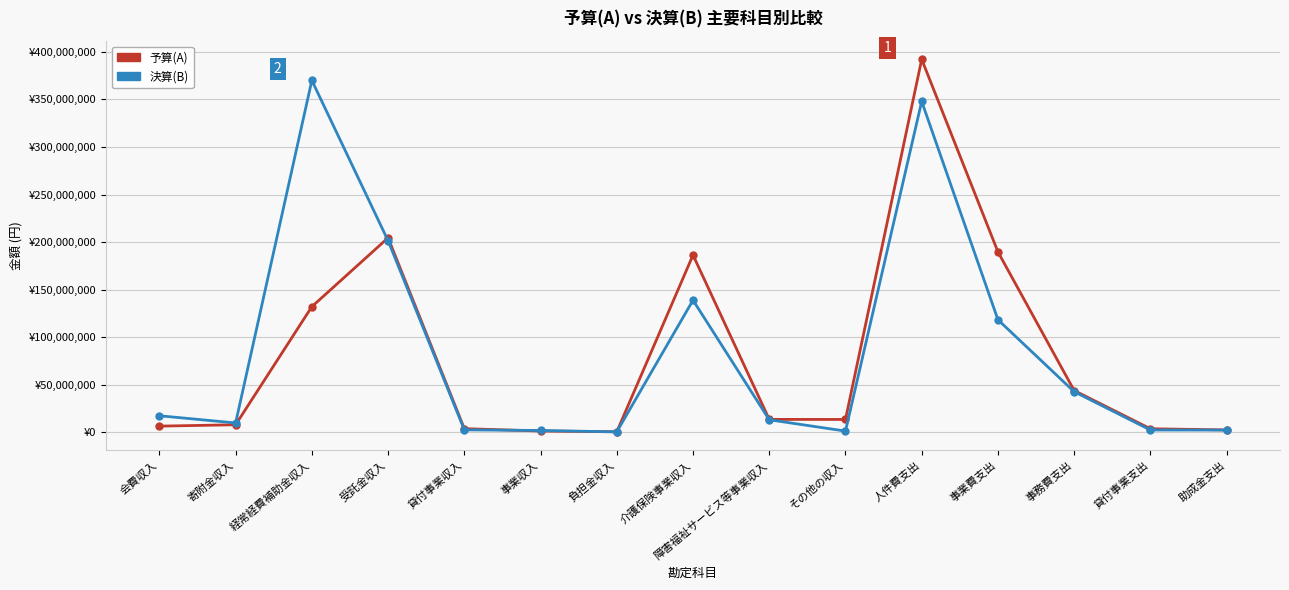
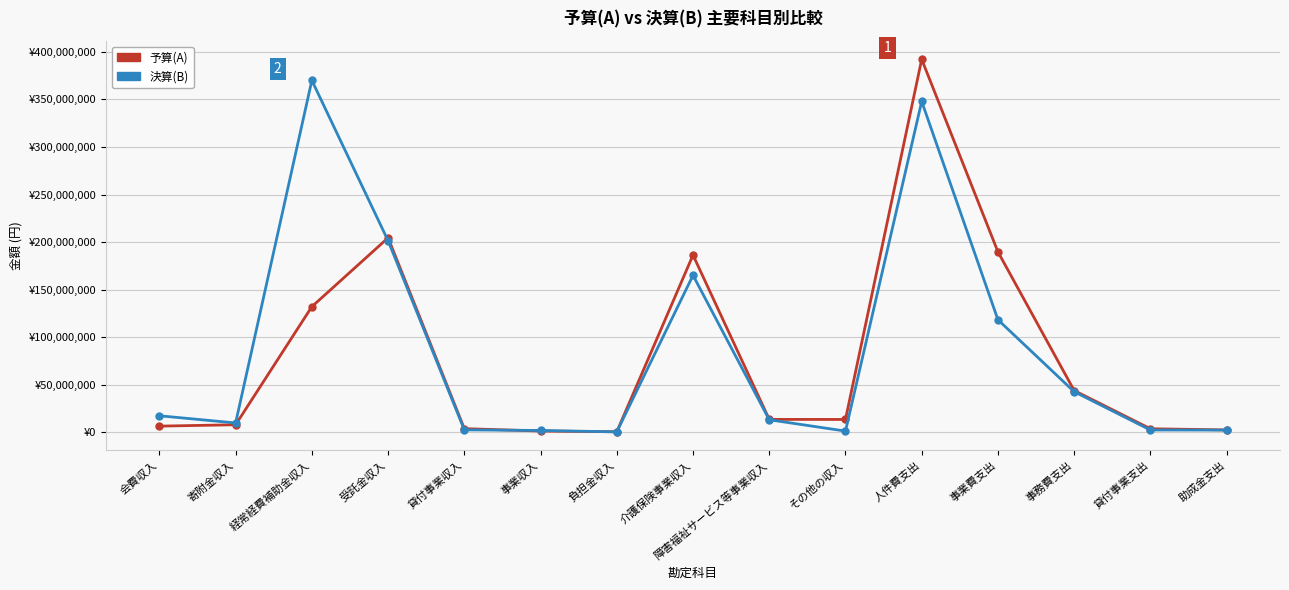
  {
    "予算(A)": {
      "会費収入": "¥10,000,000",
      "経常経費補助金収入": "¥130,000,000",
      "受託金収入": "¥200,000,000",
      "介護保険事業収入": "¥190,000,000",
      "その他の収入": "¥10,000,000",
      "人件費支出": "¥390,000,000",
      "事業費支出": "¥190,000,000"
    },
    "決算(B)": {
      "会費収入": "¥20,000,000",
      "経常経費補助金収入": "¥370,000,000",
      "受託金収入": "¥200,000,000",
-     "介護保険事業収入": "¥140,000,000",
+     "介護保険事業収入": "¥170,000,000",
      "その他の収入": "¥0",
      "人件費支出": "¥350,000,000",
      "事業費支出": "¥120,000,000"
    }
  }
